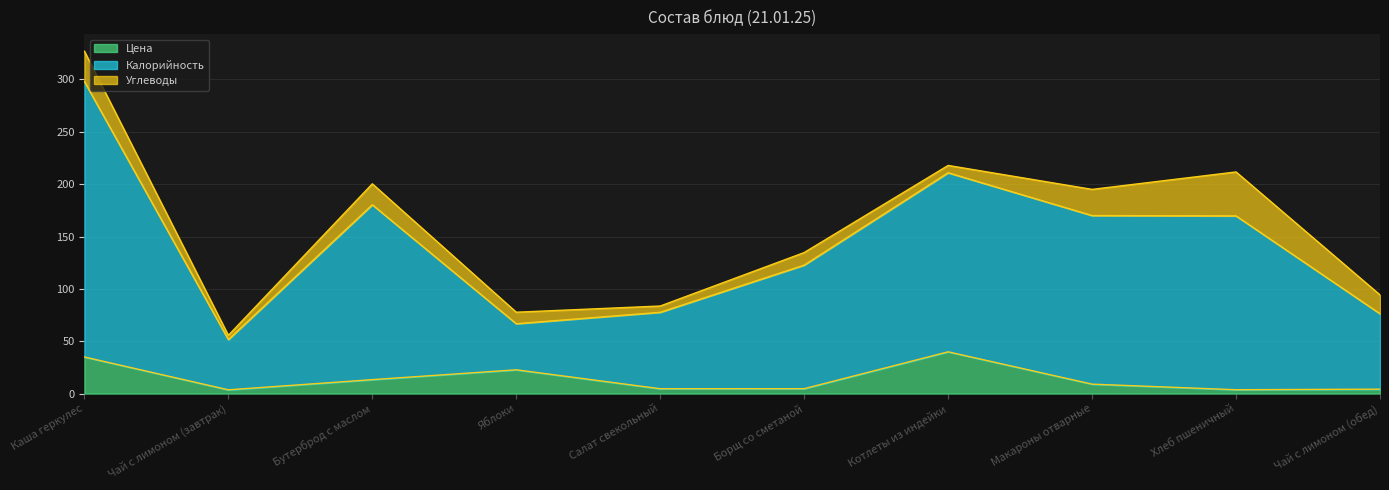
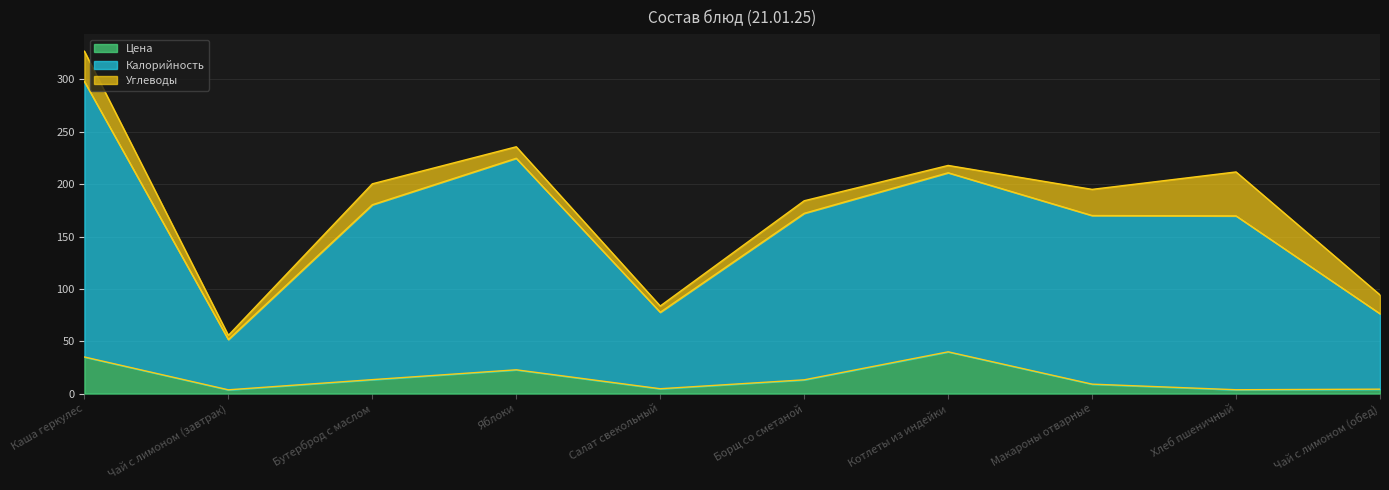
  {
    "Цена": {
      "Каша геркулес": 35,
      "Чай с лимоном (завтрак)": 4,
      "Бутерброд с маслом": 13,
      "Яблоки": 23,
      "Салат свекольный": 5,
-     "Борщ со сметаной": 5,
+     "Борщ со сметаной": 13,
      "Котлеты из индейки": 40,
      "Макароны отварные": 9,
      "Хлеб пшеничный": 4,
      "Чай с лимоном (обед)": 4
    },
    "Калорийность": {
      "Каша геркулес": 263,
      "Чай с лимоном (завтрак)": 48,
      "Бутерброд с маслом": 167,
-     "Яблоки": 44,
+     "Яблоки": 202,
      "Салат свекольный": 73,
-     "Борщ со сметаной": 118,
+     "Борщ со сметаной": 159,
      "Котлеты из индейки": 171,
      "Макароны отварные": 161,
      "Хлеб пшеничный": 166,
      "Чай с лимоном (обед)": 72
    },
    "Углеводы": {
      "Каша геркулес": 29,
      "Чай с лимоном (завтрак)": 4,
      "Бутерброд с маслом": 20,
      "Яблоки": 11,
      "Салат свекольный": 6,
      "Борщ со сметаной": 12,
      "Котлеты из индейки": 7,
      "Макароны отварные": 25,
      "Хлеб пшеничный": 42,
      "Чай с лимоном (обед)": 18
    }
  }
